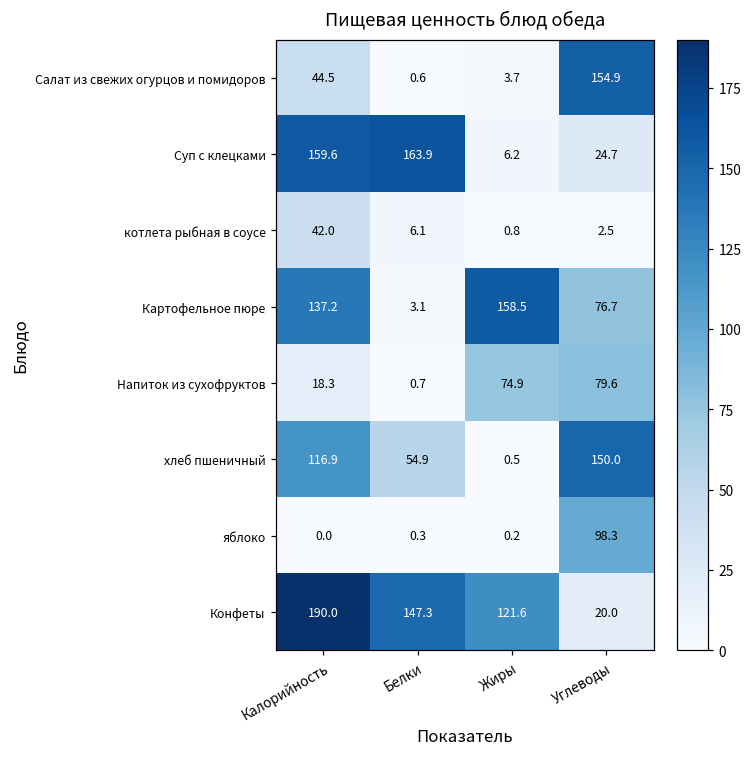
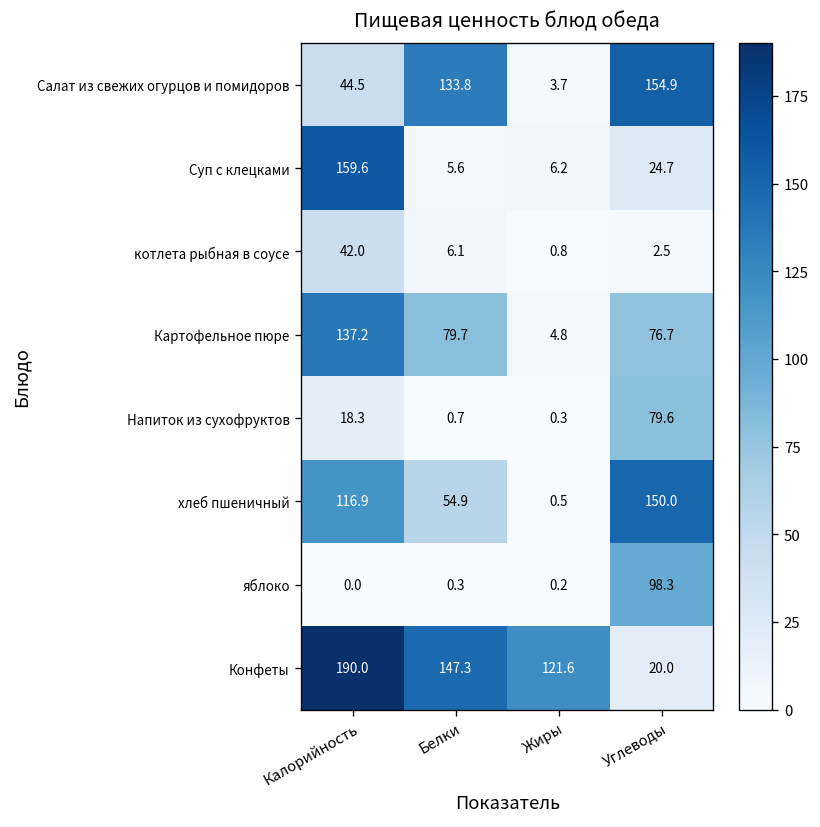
  {
    "Салат из свежих огурцов и помидоров": {
      "Калорийность": 44.5,
-     "Белки": 0.6,
+     "Белки": 133.8,
      "Жиры": 3.7,
      "Углеводы": 154.9
    },
    "Суп с клецками": {
      "Калорийность": 159.6,
-     "Белки": 163.9,
+     "Белки": 5.6,
      "Жиры": 6.2,
      "Углеводы": 24.7
    },
    "котлета рыбная в соусе": {
      "Калорийность": 42.0,
      "Белки": 6.1,
      "Жиры": 0.8,
      "Углеводы": 2.5
    },
    "Картофельное пюре": {
      "Калорийность": 137.2,
-     "Белки": 3.1,
-     "Жиры": 158.5,
+     "Белки": 79.7,
+     "Жиры": 4.8,
      "Углеводы": 76.7
    },
    "Напиток из сухофруктов": {
      "Калорийность": 18.3,
      "Белки": 0.7,
-     "Жиры": 74.9,
+     "Жиры": 0.3,
      "Углеводы": 79.6
    },
    "хлеб пшеничный": {
      "Калорийность": 116.9,
      "Белки": 54.9,
      "Жиры": 0.5,
      "Углеводы": 150.0
    },
    "яблоко": {
      "Калорийность": 0.0,
      "Белки": 0.3,
      "Жиры": 0.2,
      "Углеводы": 98.3
    },
    "Конфеты": {
      "Калорийность": 190.0,
      "Белки": 147.3,
      "Жиры": 121.6,
      "Углеводы": 20.0
    }
  }
